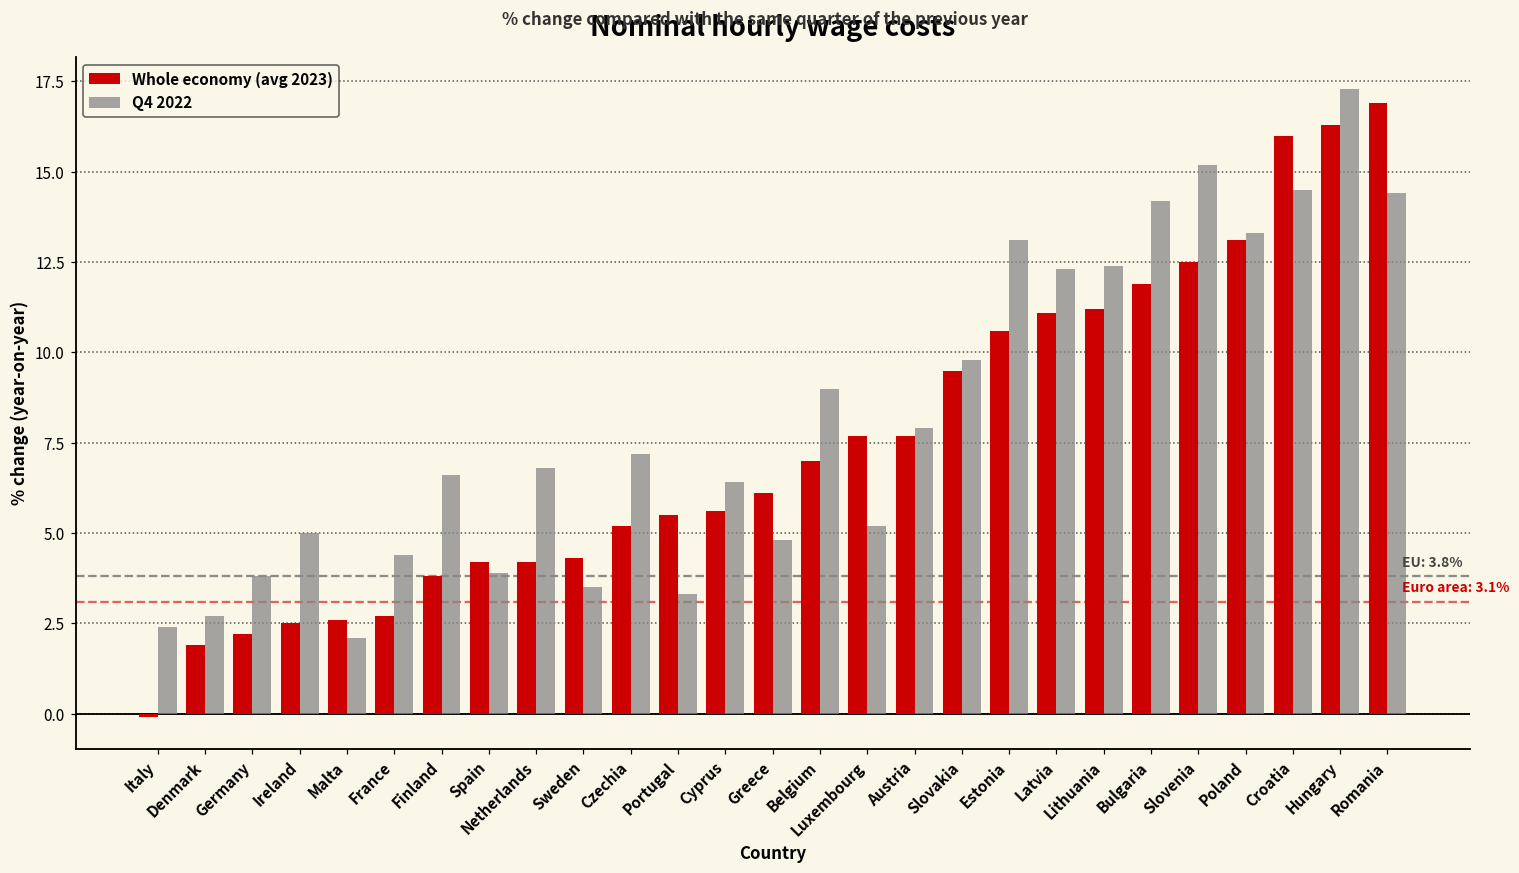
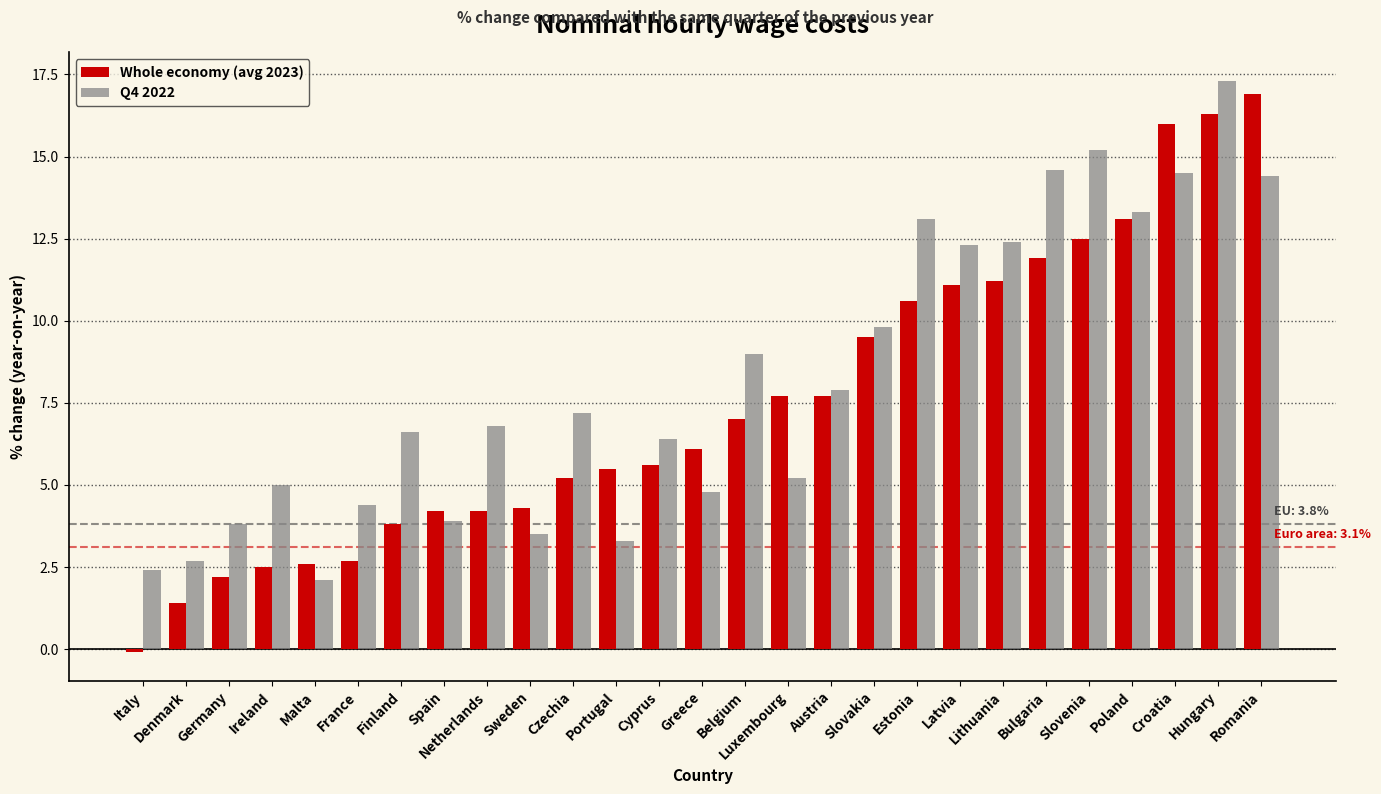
  {
    "Whole economy (avg 2023)": {
      "Italy": -0.1,
-     "Denmark": 1.9,
+     "Denmark": 1.4,
      "Germany": 2.2,
      "Ireland": 2.5,
      "Malta": 2.6,
      "France": 2.7,
      "Finland": 3.8,
      "Spain": 4.2,
      "Netherlands": 4.2,
      "Sweden": 4.3,
      "Czechia": 5.2,
      "Portugal": 5.5,
      "Cyprus": 5.6,
      "Greece": 6.1,
      "Belgium": 7.0,
      "Luxembourg": 7.7,
      "Austria": 7.7,
      "Slovakia": 9.5,
      "Estonia": 10.6,
      "Latvia": 11.1,
      "Lithuania": 11.2,
      "Bulgaria": 11.9,
      "Slovenia": 12.5,
      "Poland": 13.1,
      "Croatia": 16.0,
      "Hungary": 16.3,
      "Romania": 16.9
    },
    "Q4 2022": {
      "Italy": 2.4,
      "Denmark": 2.7,
      "Germany": 3.8,
      "Ireland": 5.0,
      "Malta": 2.1,
      "France": 4.4,
      "Finland": 6.6,
      "Spain": 3.9,
      "Netherlands": 6.8,
      "Sweden": 3.5,
      "Czechia": 7.2,
      "Portugal": 3.3,
      "Cyprus": 6.4,
      "Greece": 4.8,
      "Belgium": 9.0,
      "Luxembourg": 5.2,
      "Austria": 7.9,
      "Slovakia": 9.8,
      "Estonia": 13.1,
      "Latvia": 12.3,
      "Lithuania": 12.4,
-     "Bulgaria": 14.2,
+     "Bulgaria": 14.6,
      "Slovenia": 15.2,
      "Poland": 13.3,
      "Croatia": 14.5,
      "Hungary": 17.3,
      "Romania": 14.4
    }
  }
